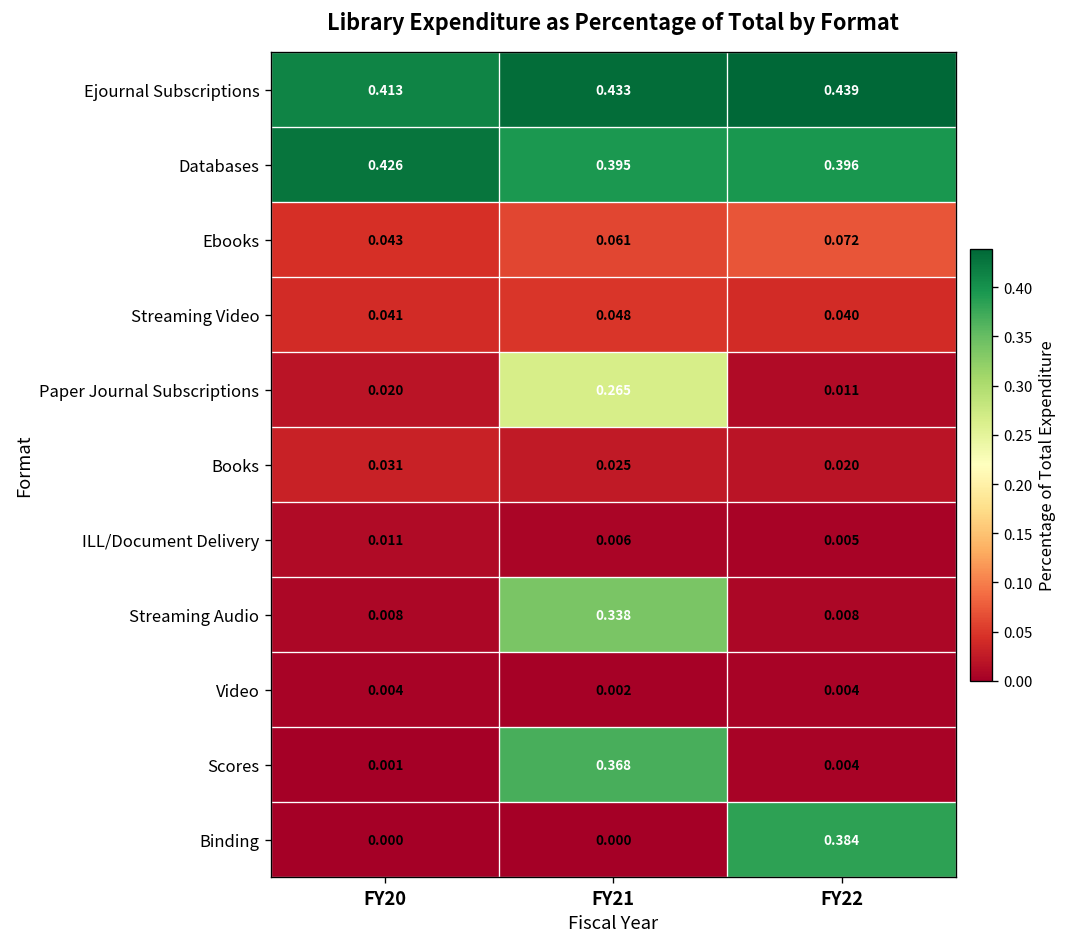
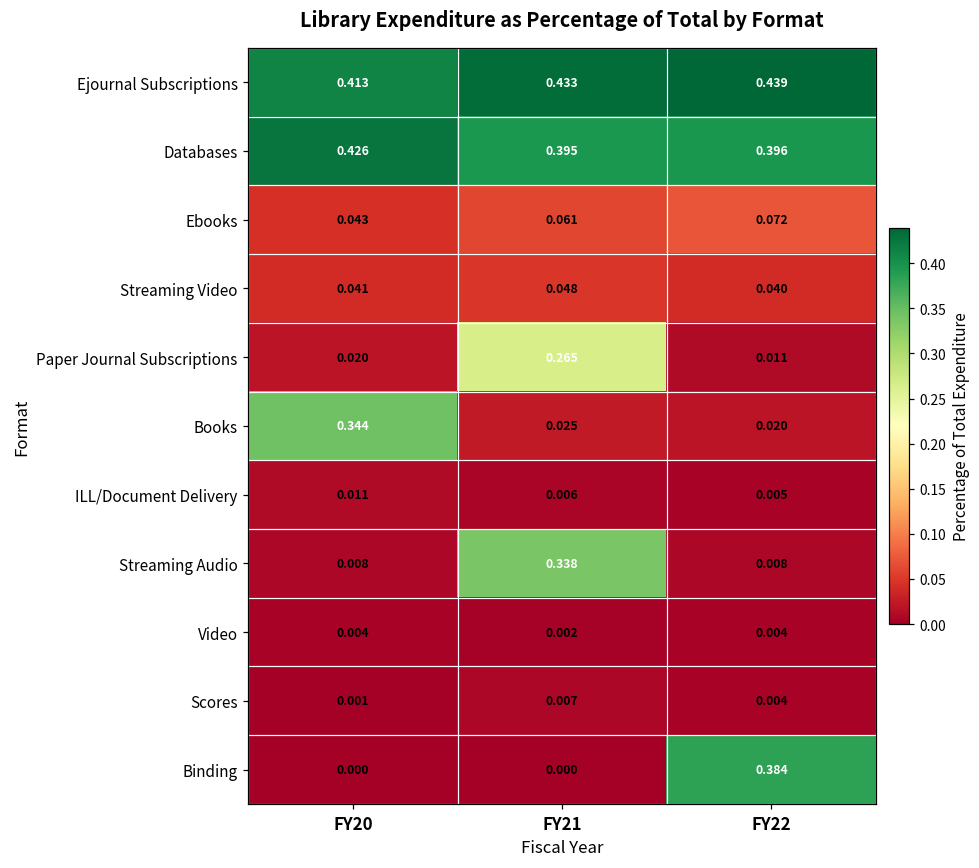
  {
    "Ejournal Subscriptions": {
      "FY20": 0.413,
      "FY21": 0.433,
      "FY22": 0.439
    },
    "Databases": {
      "FY20": 0.426,
      "FY21": 0.395,
      "FY22": 0.396
    },
    "Ebooks": {
      "FY20": 0.043,
      "FY21": 0.061,
      "FY22": 0.072
    },
    "Streaming Video": {
      "FY20": 0.041,
      "FY21": 0.048,
      "FY22": 0.040
    },
    "Paper Journal Subscriptions": {
      "FY20": 0.020,
      "FY21": 0.265,
      "FY22": 0.011
    },
    "Books": {
-     "FY20": 0.031,
+     "FY20": 0.344,
      "FY21": 0.025,
      "FY22": 0.020
    },
    "ILL/Document Delivery": {
      "FY20": 0.011,
      "FY21": 0.006,
      "FY22": 0.005
    },
    "Streaming Audio": {
      "FY20": 0.008,
      "FY21": 0.338,
      "FY22": 0.008
    },
    "Video": {
      "FY20": 0.004,
      "FY21": 0.002,
      "FY22": 0.004
    },
    "Scores": {
      "FY20": 0.001,
-     "FY21": 0.368,
+     "FY21": 0.007,
      "FY22": 0.004
    },
    "Binding": {
      "FY20": 0.000,
      "FY21": 0.000,
      "FY22": 0.384
    }
  }
